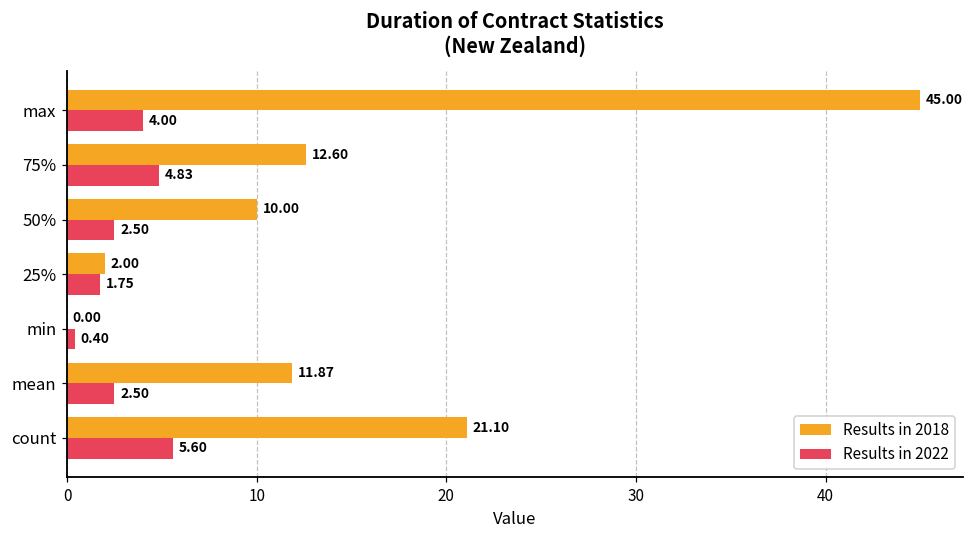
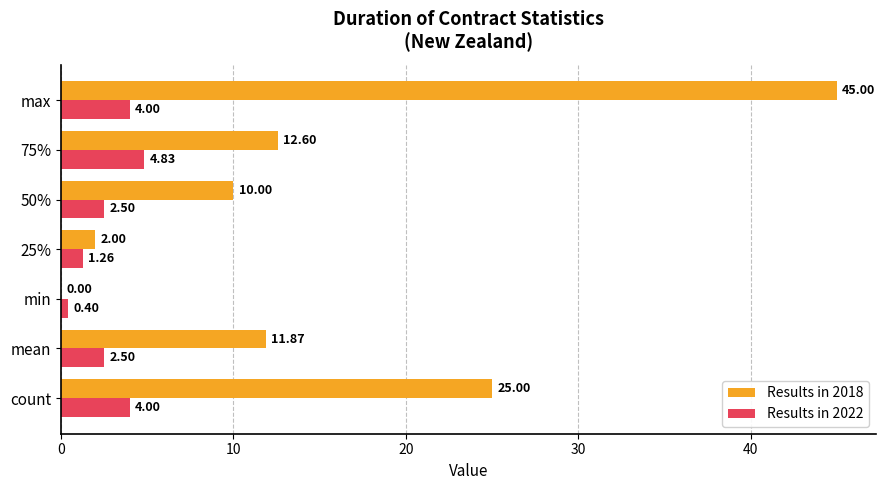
  {
    "Results in 2018": {
      "max": 45.00,
      "75%": 12.60,
      "50%": 10.00,
      "25%": 2.00,
      "min": 0.00,
      "mean": 11.87,
-     "count": 21.10
+     "count": 25.00
    },
    "Results in 2022": {
      "max": 4.00,
      "75%": 4.83,
      "50%": 2.50,
-     "25%": 1.75,
+     "25%": 1.26,
      "min": 0.40,
      "mean": 2.50,
-     "count": 5.60
+     "count": 4.00
    }
  }
